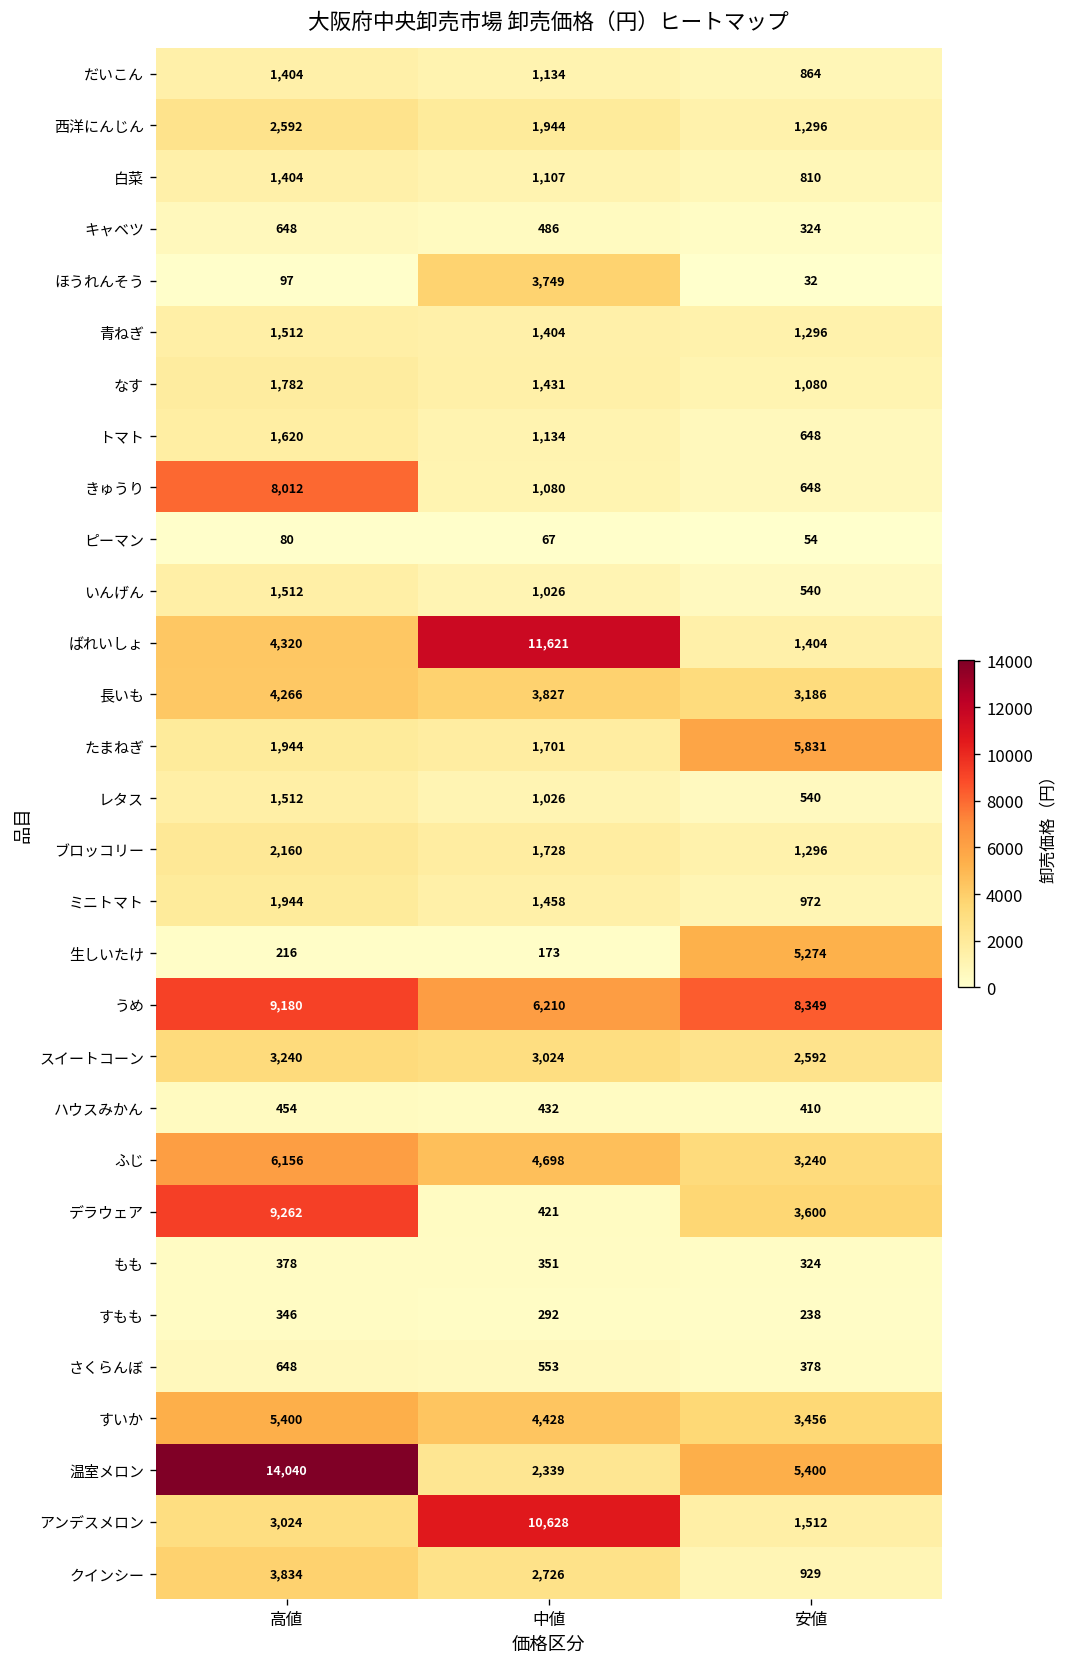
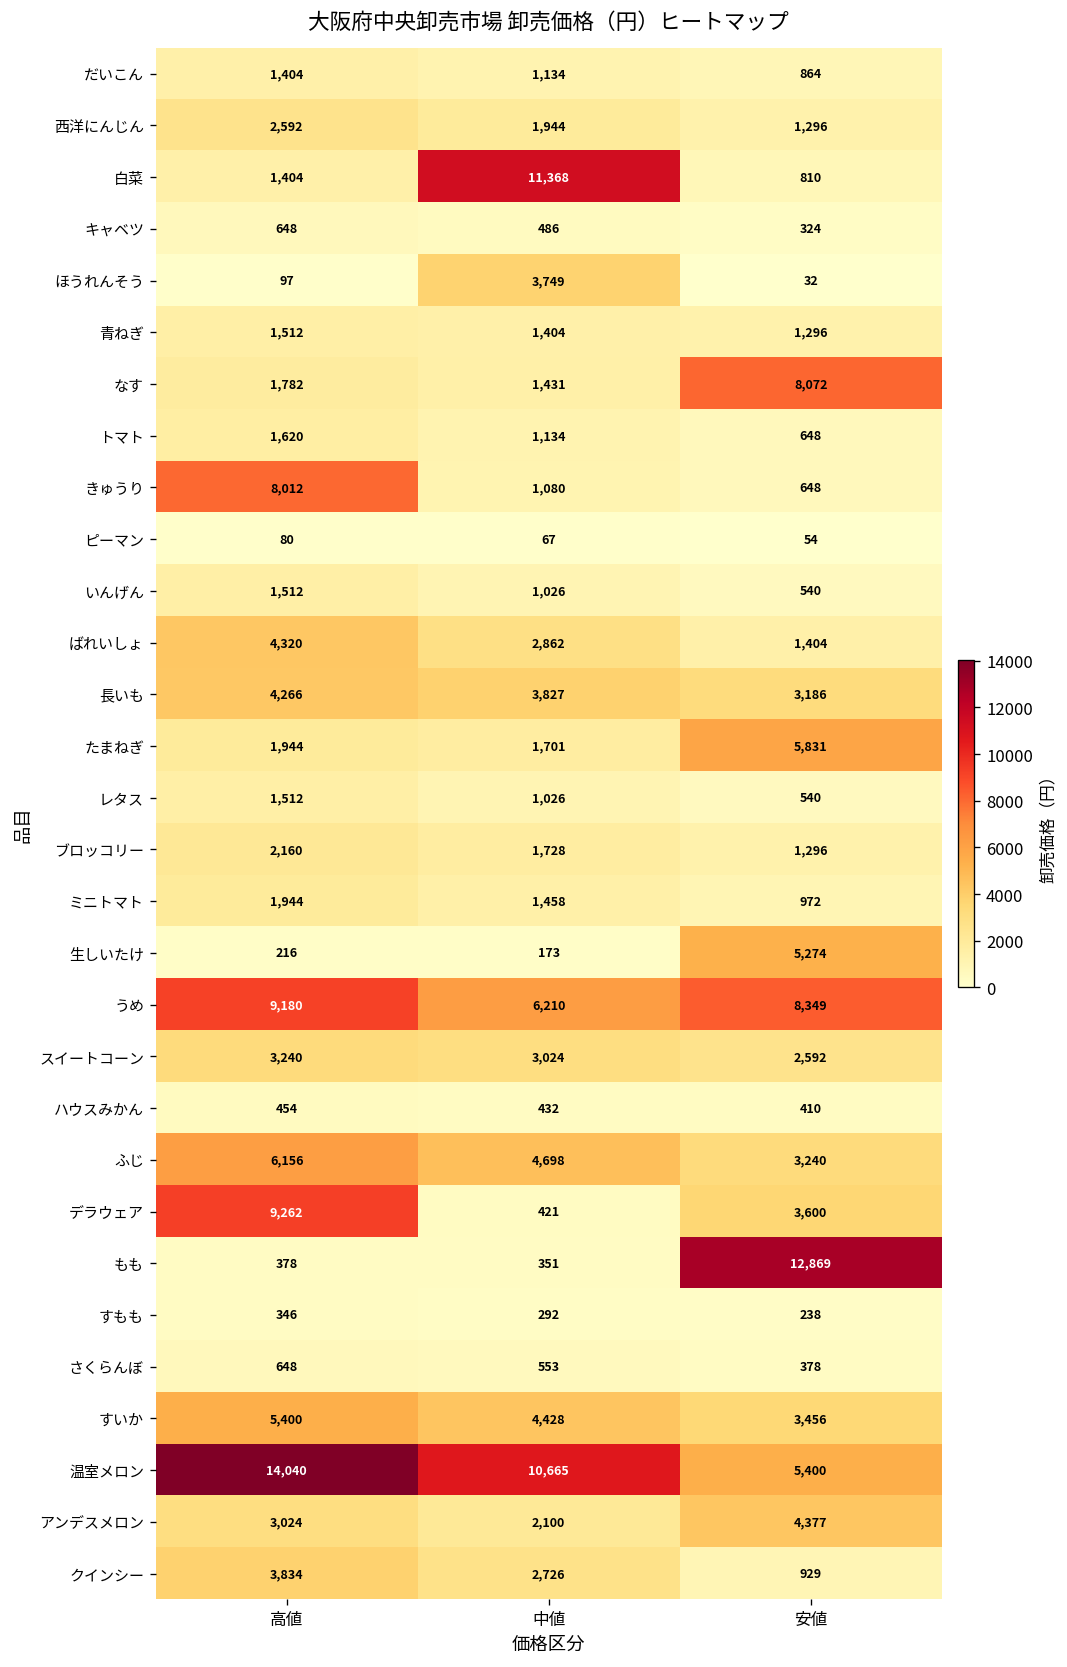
  {
    "だいこん": {
      "高値": "1,404",
      "中値": "1,134",
      "安値": "864"
    },
    "西洋にんじん": {
      "高値": "2,592",
      "中値": "1,944",
      "安値": "1,296"
    },
    "白菜": {
      "高値": "1,404",
-     "中値": "1,107",
+     "中値": "11,368",
      "安値": "810"
    },
    "キャベツ": {
      "高値": "648",
      "中値": "486",
      "安値": "324"
    },
    "ほうれんそう": {
      "高値": "97",
      "中値": "3,749",
      "安値": "32"
    },
    "青ねぎ": {
      "高値": "1,512",
      "中値": "1,404",
      "安値": "1,296"
    },
    "なす": {
      "高値": "1,782",
      "中値": "1,431",
-     "安値": "1,080"
+     "安値": "8,072"
    },
    "トマト": {
      "高値": "1,620",
      "中値": "1,134",
      "安値": "648"
    },
    "きゅうり": {
      "高値": "8,012",
      "中値": "1,080",
      "安値": "648"
    },
    "ピーマン": {
      "高値": "80",
      "中値": "67",
      "安値": "54"
    },
    "いんげん": {
      "高値": "1,512",
      "中値": "1,026",
      "安値": "540"
    },
    "ばれいしょ": {
      "高値": "4,320",
-     "中値": "11,621",
+     "中値": "2,862",
      "安値": "1,404"
    },
    "長いも": {
      "高値": "4,266",
      "中値": "3,827",
      "安値": "3,186"
    },
    "たまねぎ": {
      "高値": "1,944",
      "中値": "1,701",
      "安値": "5,831"
    },
    "レタス": {
      "高値": "1,512",
      "中値": "1,026",
      "安値": "540"
    },
    "ブロッコリー": {
      "高値": "2,160",
      "中値": "1,728",
      "安値": "1,296"
    },
    "ミニトマト": {
      "高値": "1,944",
      "中値": "1,458",
      "安値": "972"
    },
    "生しいたけ": {
      "高値": "216",
      "中値": "173",
      "安値": "5,274"
    },
    "うめ": {
      "高値": "9,180",
      "中値": "6,210",
      "安値": "8,349"
    },
    "スイートコーン": {
      "高値": "3,240",
      "中値": "3,024",
      "安値": "2,592"
    },
    "ハウスみかん": {
      "高値": "454",
      "中値": "432",
      "安値": "410"
    },
    "ふじ": {
      "高値": "6,156",
      "中値": "4,698",
      "安値": "3,240"
    },
    "デラウェア": {
      "高値": "9,262",
      "中値": "421",
      "安値": "3,600"
    },
    "もも": {
      "高値": "378",
      "中値": "351",
-     "安値": "324"
+     "安値": "12,869"
    },
    "すもも": {
      "高値": "346",
      "中値": "292",
      "安値": "238"
    },
    "さくらんぼ": {
      "高値": "648",
      "中値": "553",
      "安値": "378"
    },
    "すいか": {
      "高値": "5,400",
      "中値": "4,428",
      "安値": "3,456"
    },
    "温室メロン": {
      "高値": "14,040",
-     "中値": "2,339",
+     "中値": "10,665",
      "安値": "5,400"
    },
    "アンデスメロン": {
      "高値": "3,024",
-     "中値": "10,628",
-     "安値": "1,512"
+     "中値": "2,100",
+     "安値": "4,377"
    },
    "クインシー": {
      "高値": "3,834",
      "中値": "2,726",
      "安値": "929"
    }
  }
